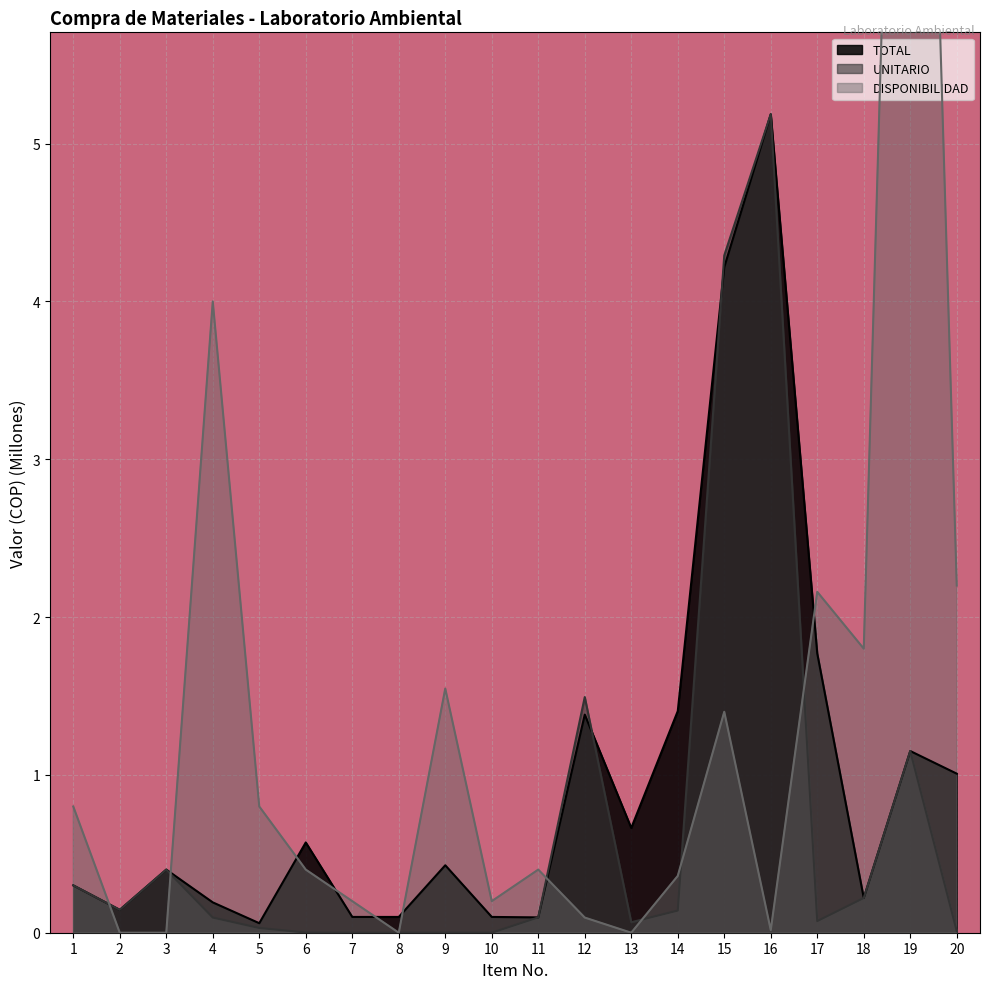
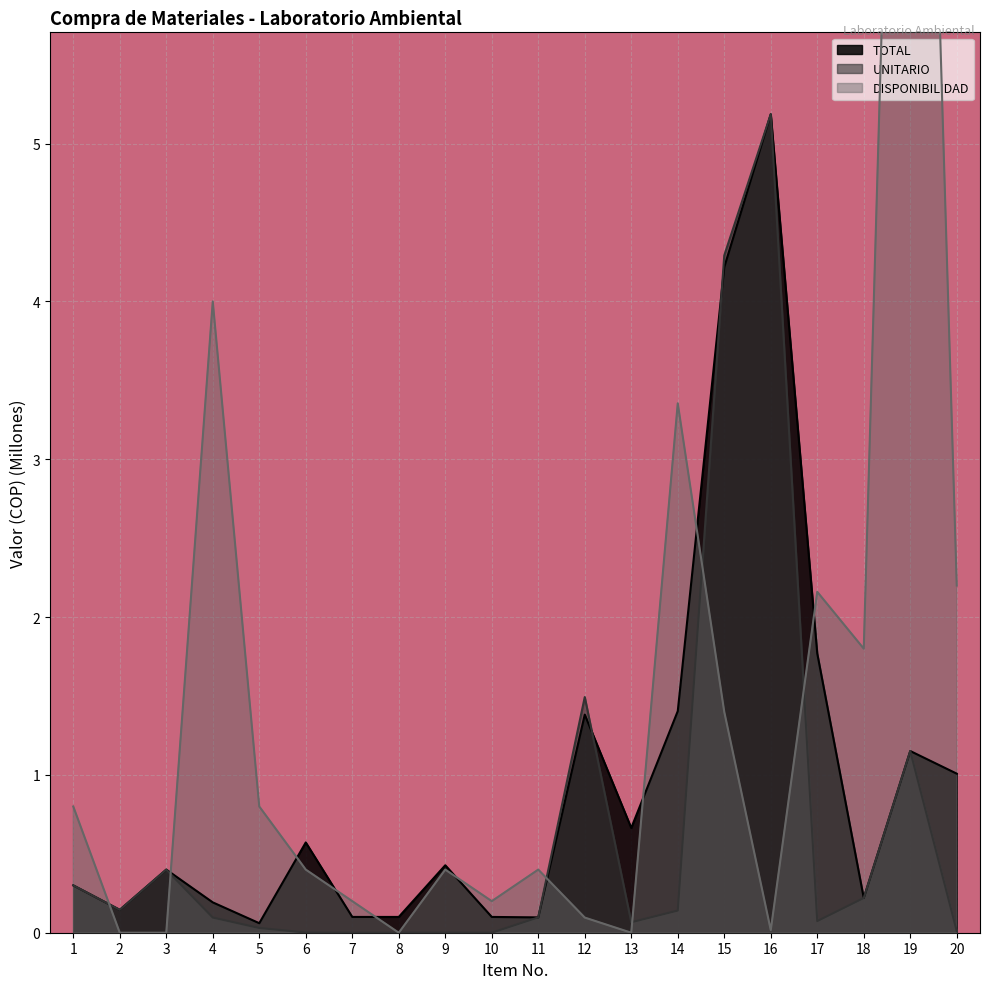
  {
    "TOTAL": {
      "4": 0.19,
      "5": 0.06,
      "6": 0.57,
      "7": 0.10,
      "8": 0.10,
      "9": 0.43,
      "10": 0.10,
      "12": 1.38,
      "13": 0.66,
      "14": 1.40,
      "15": 4.22,
      "17": 1.77,
      "20": 1.01
    },
    "UNITARIO": {
      "4": 0.10,
      "5": 0.03,
      "6": 0.00,
      "7": 0.00,
      "9": 0.00,
      "10": 0.00,
      "12": 1.49,
      "13": 0.07,
      "14": 0.14,
      "15": 4.29,
      "17": 0.07,
      "20": 0.01
    },
    "DISPONIBILIDAD": {
      "1": 0.80,
      "2": 0.00,
      "3": 0.00,
      "4": 4.00,
      "5": 0.80,
      "6": 0.40,
      "7": 0.20,
-     "9": 1.55,
+     "9": 0.40,
      "10": 0.20,
      "11": 0.40,
      "12": 0.10,
      "13": 0.00,
-     "14": 0.36,
+     "14": 3.35,
      "15": 1.40,
      "16": 0.02,
      "17": 2.16,
      "18": 1.80,
      "20": 2.20
    }
  }
